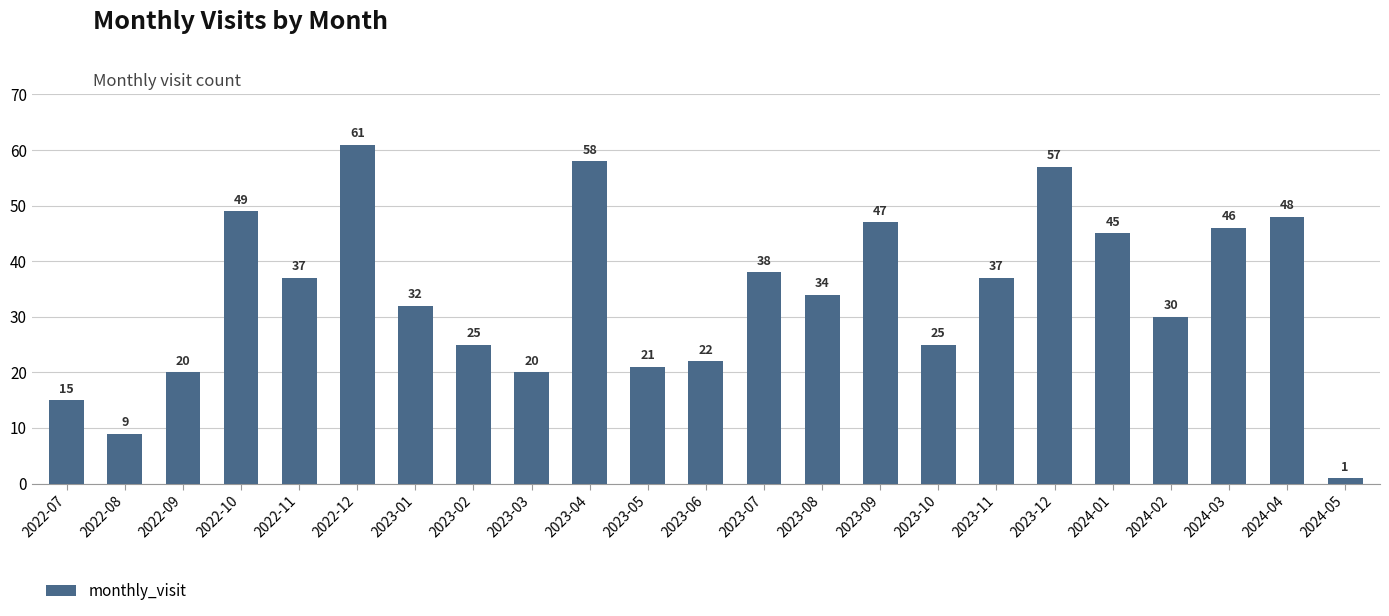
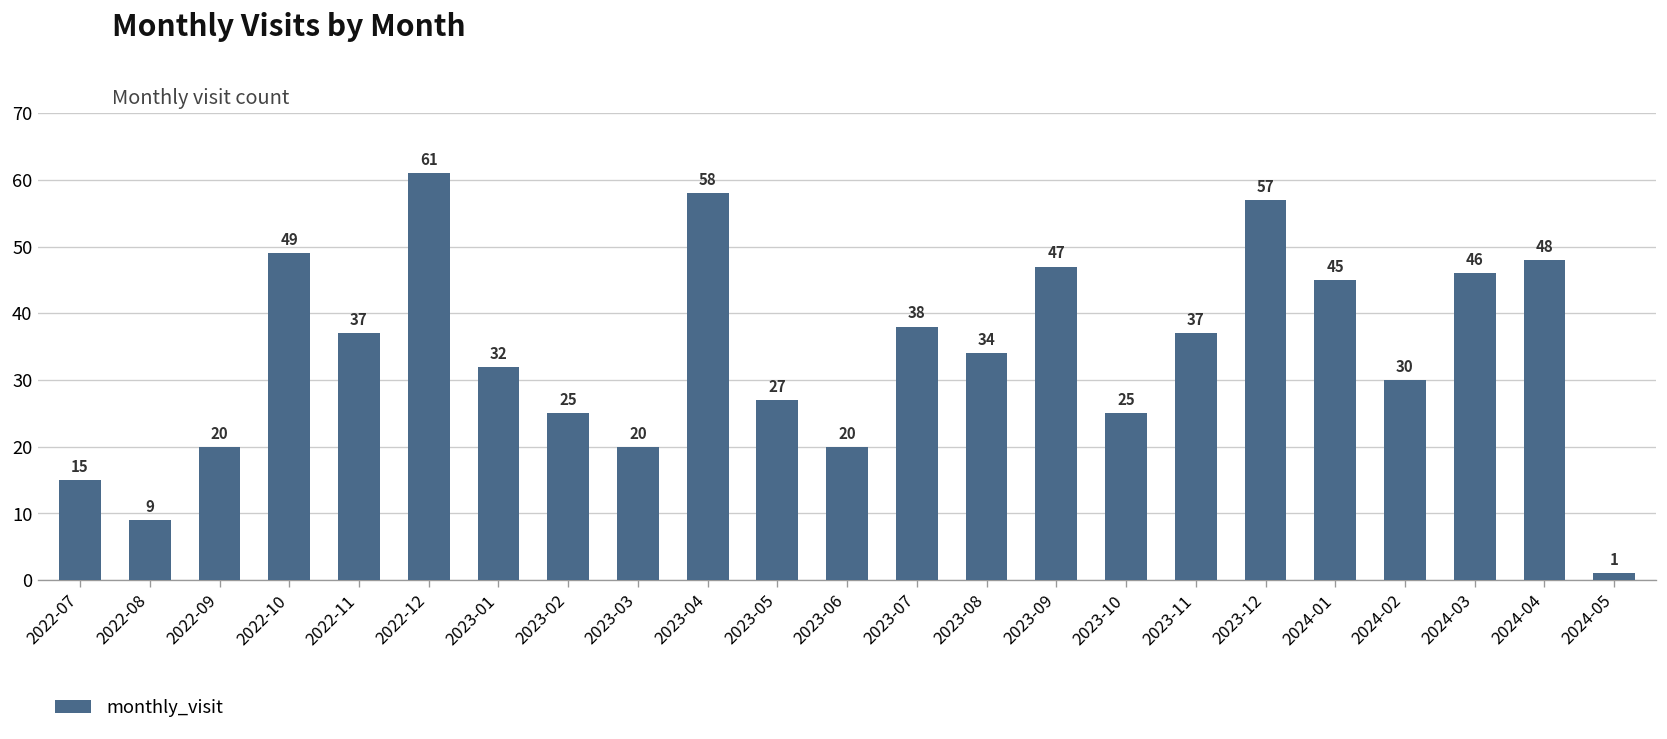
  {
    "2022-07": 15,
    "2022-08": 9,
    "2022-09": 20,
    "2022-10": 49,
    "2022-11": 37,
    "2022-12": 61,
    "2023-01": 32,
    "2023-02": 25,
    "2023-03": 20,
    "2023-04": 58,
-   "2023-05": 21,
-   "2023-06": 22,
+   "2023-05": 27,
+   "2023-06": 20,
    "2023-07": 38,
    "2023-08": 34,
    "2023-09": 47,
    "2023-10": 25,
    "2023-11": 37,
    "2023-12": 57,
    "2024-01": 45,
    "2024-02": 30,
    "2024-03": 46,
    "2024-04": 48,
    "2024-05": 1
  }
